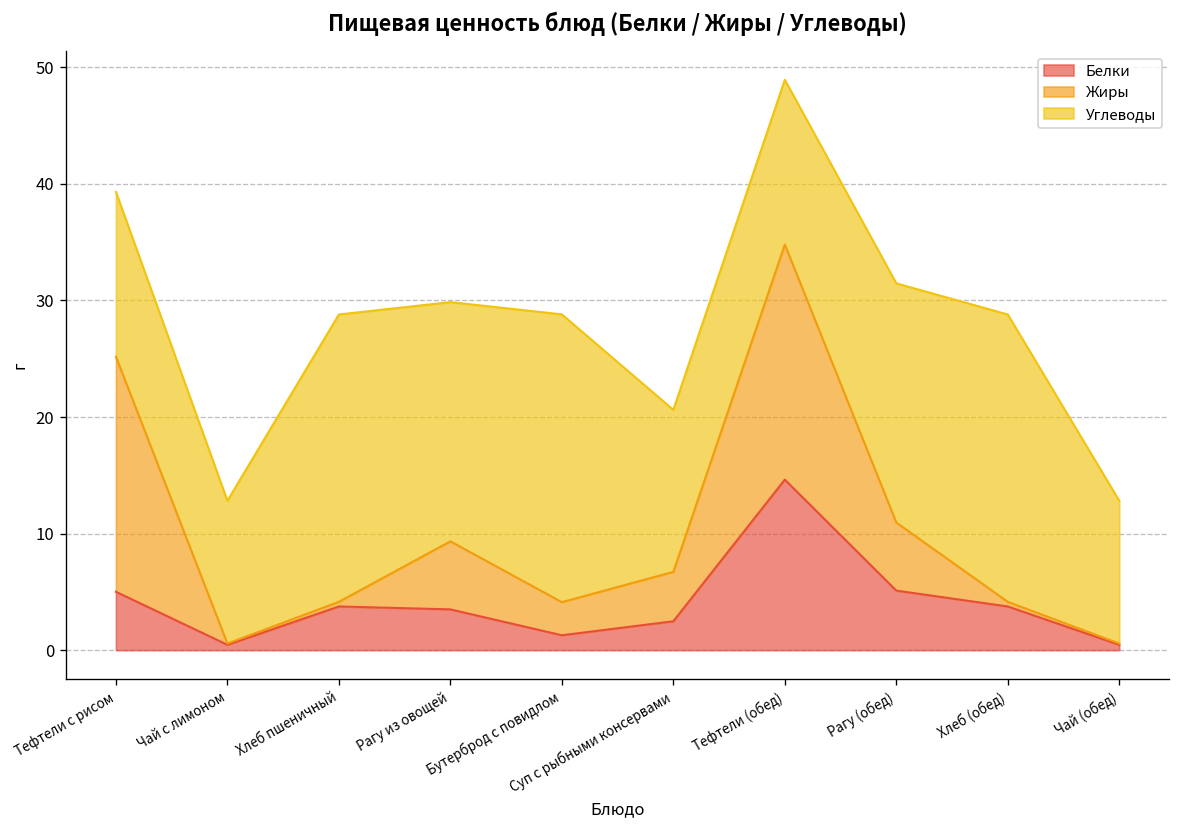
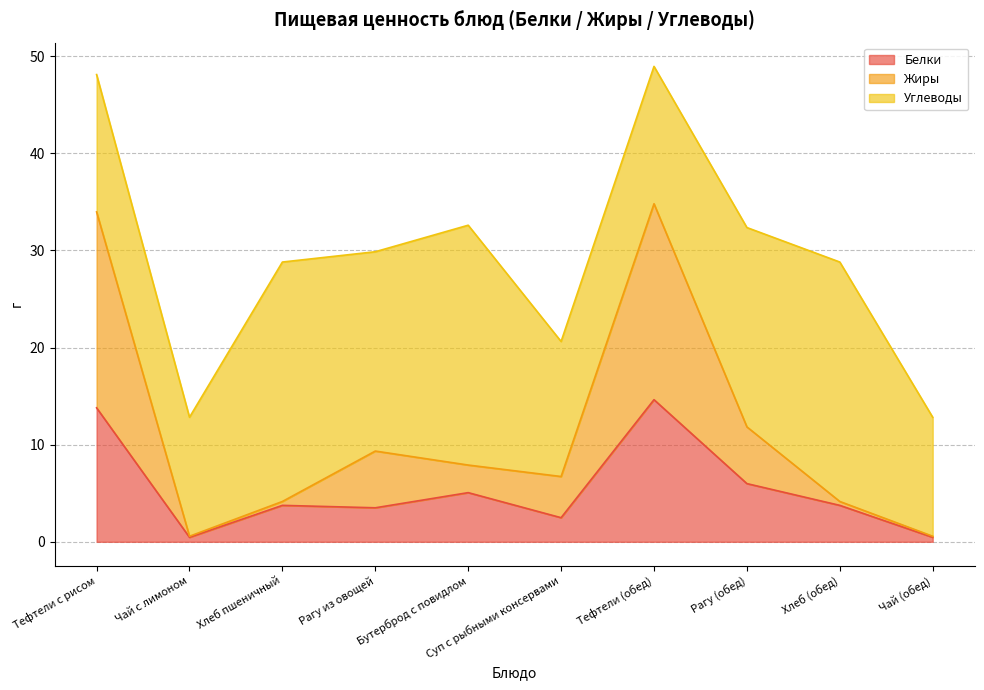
  {
    "Белки": {
-     "Тефтели с рисом": 5,
+     "Тефтели с рисом": 14,
      "Хлеб пшеничный": 4,
      "Рагу из овощей": 4,
-     "Бутерброд с повидлом": 1,
+     "Бутерброд с повидлом": 5,
      "Суп с рыбными консервами": 2,
      "Тефтели (обед)": 15,
-     "Рагу (обед)": 5,
+     "Рагу (обед)": 6,
      "Хлеб (обед)": 4
    }
  }
